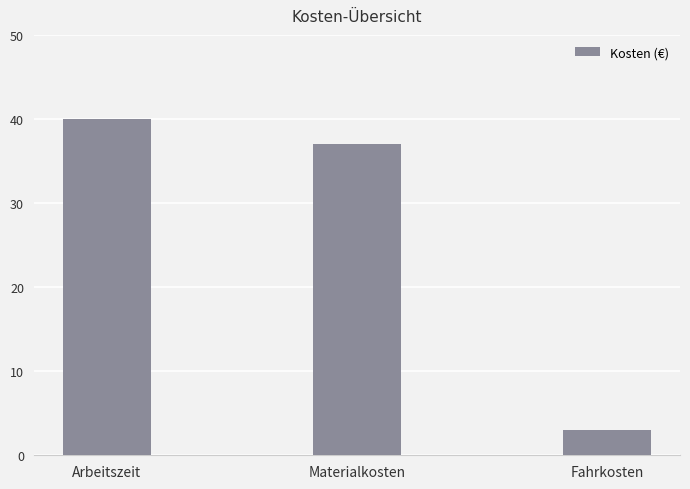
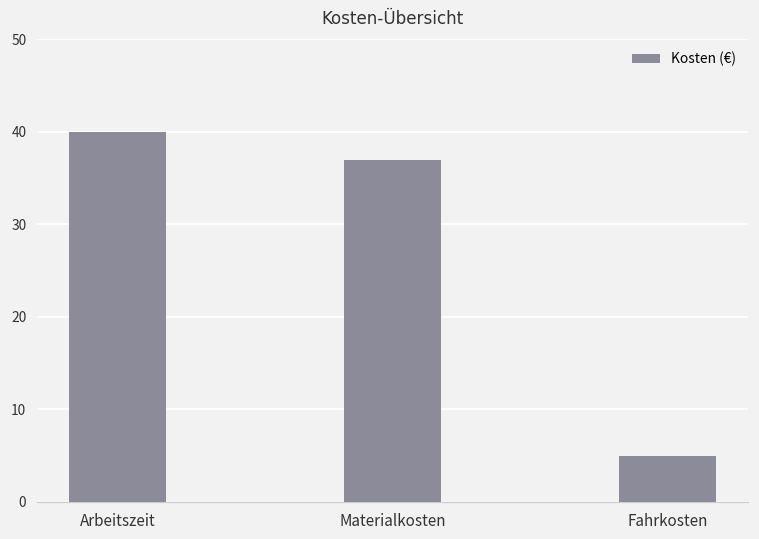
  {
    "Arbeitszeit": 40,
    "Materialkosten": 37,
-   "Fahrkosten": 3
+   "Fahrkosten": 5
  }
